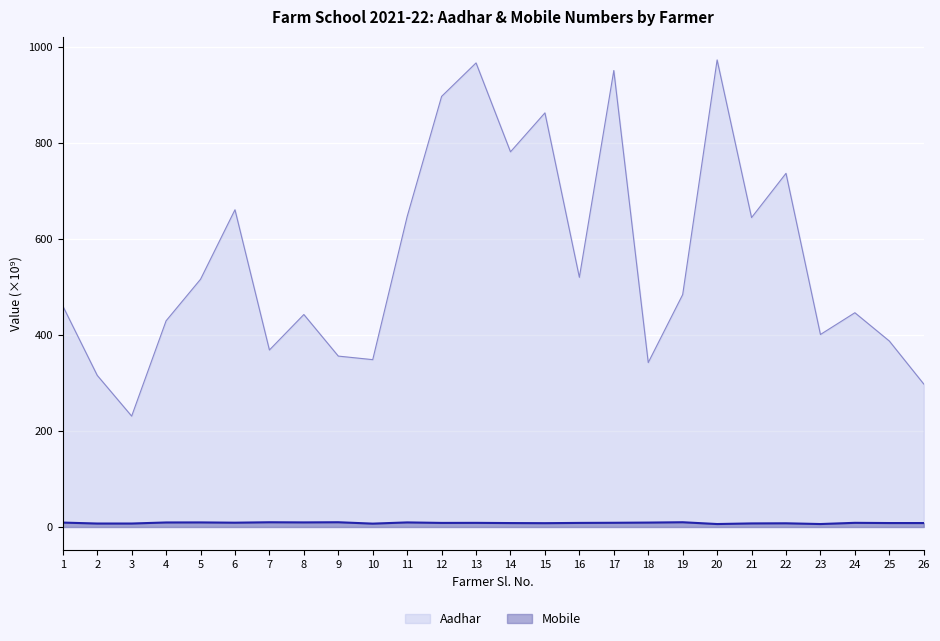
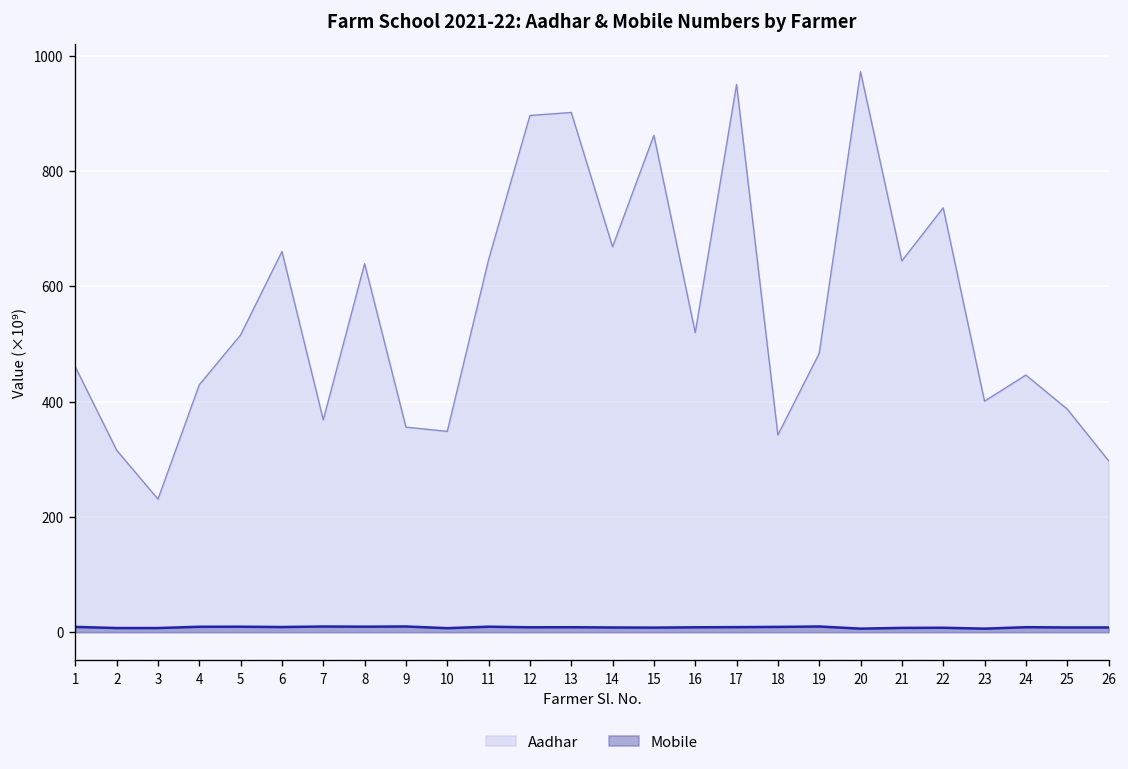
  {
    "Aadhar": {
      "1": 460,
      "2": 320,
      "3": 230,
      "4": 430,
      "5": 520,
      "6": 660,
      "7": 370,
-     "8": 440,
+     "8": 640,
      "9": 360,
      "10": 350,
      "11": 650,
      "12": 900,
-     "13": 970,
-     "14": 780,
+     "13": 900,
+     "14": 670,
      "15": 860,
      "16": 520,
      "17": 950,
      "18": 340,
      "19": 480,
      "20": 970,
      "21": 640,
      "22": 740,
      "23": 400,
      "24": 450,
      "25": 390,
      "26": 300
    },
    "Mobile": {
      "1": 10,
      "2": 10,
      "3": 10,
      "4": 10,
      "5": 10,
      "6": 10,
      "7": 10,
      "8": 10,
      "9": 10,
      "10": 10,
      "11": 10,
      "12": 10,
      "13": 10,
      "14": 10,
      "15": 10,
      "16": 10,
      "17": 10,
      "18": 10,
      "19": 10,
      "20": 10,
      "21": 10,
      "22": 10,
      "23": 10,
      "24": 10,
      "25": 10,
      "26": 10
    }
  }
